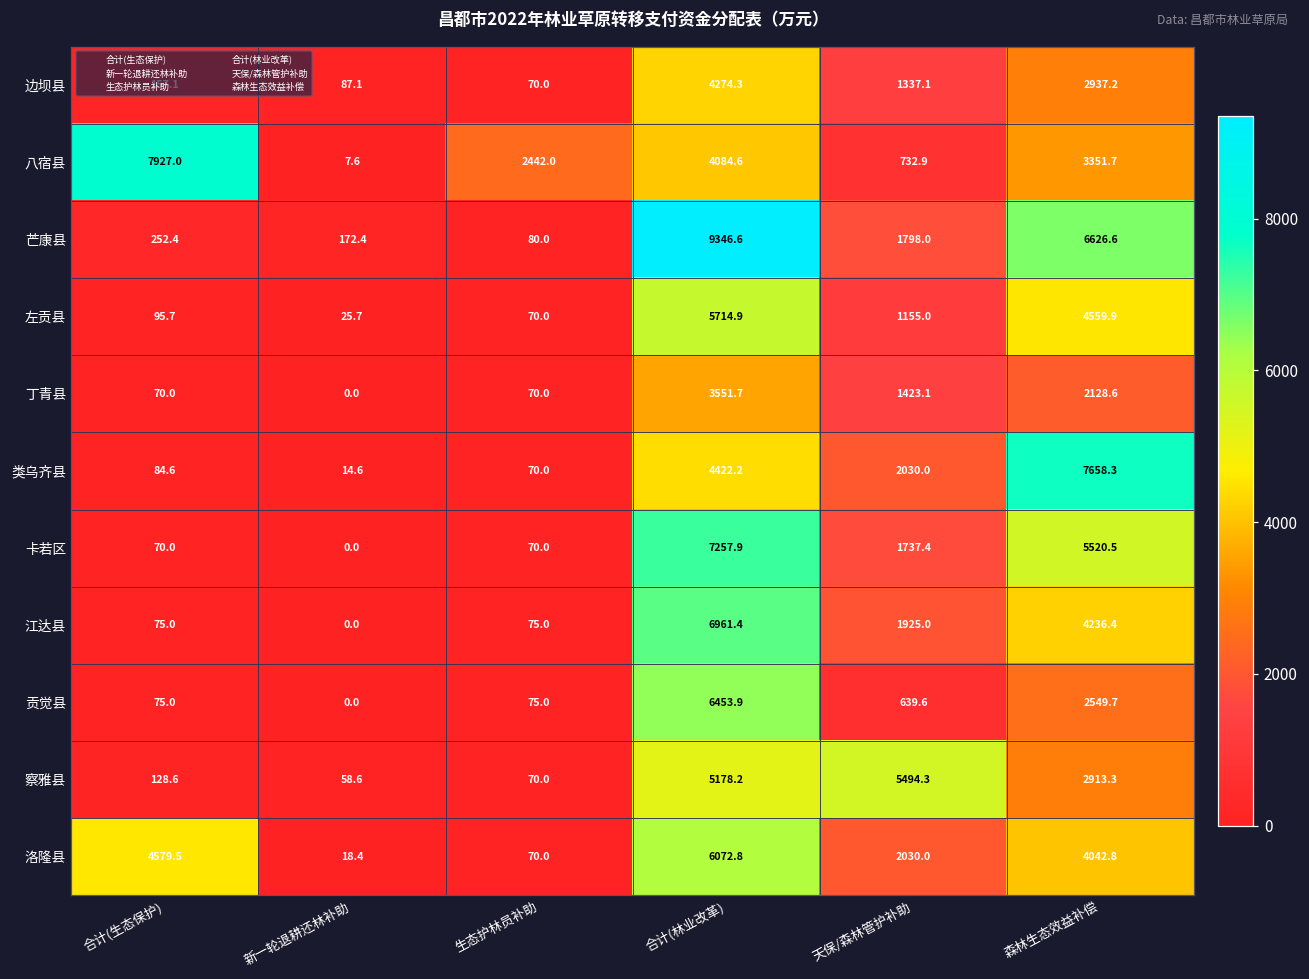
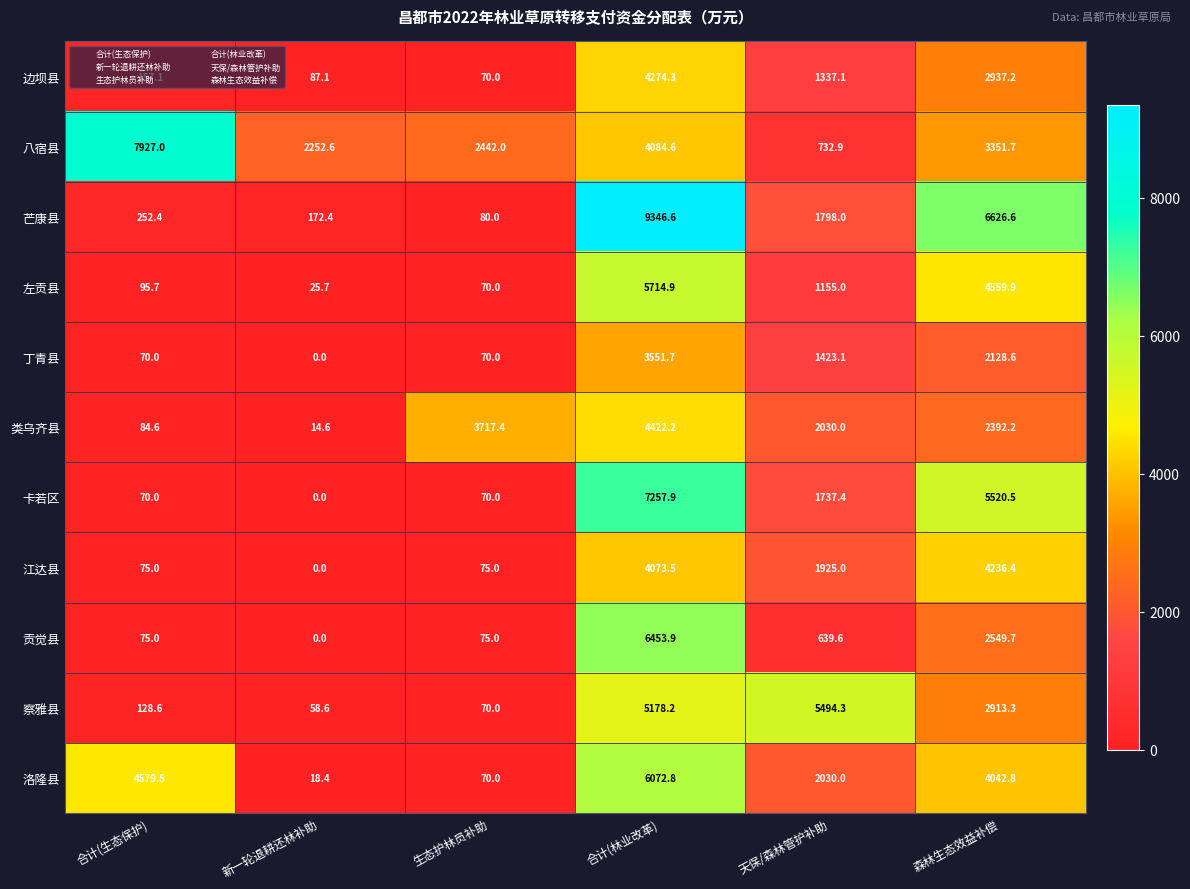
  {
    "边坝县": {
      "新一轮退耕还林补助": 87.1,
      "生态护林员补助": 70.0,
      "合计(林业改革)": 4274.3,
      "天保/森林管护补助": 1337.1,
      "森林生态效益补偿": 2937.2
    },
    "八宿县": {
      "合计(生态保护)": 7927.0,
-     "新一轮退耕还林补助": 7.6,
+     "新一轮退耕还林补助": 2252.6,
      "生态护林员补助": 2442.0,
      "合计(林业改革)": 4084.6,
      "天保/森林管护补助": 732.9,
      "森林生态效益补偿": 3351.7
    },
    "芒康县": {
      "合计(生态保护)": 252.4,
      "新一轮退耕还林补助": 172.4,
      "生态护林员补助": 80.0,
      "合计(林业改革)": 9346.6,
      "天保/森林管护补助": 1798.0,
      "森林生态效益补偿": 6626.6
    },
    "左贡县": {
      "合计(生态保护)": 95.7,
      "新一轮退耕还林补助": 25.7,
      "生态护林员补助": 70.0,
      "合计(林业改革)": 5714.9,
      "天保/森林管护补助": 1155.0,
      "森林生态效益补偿": 4559.9
    },
    "丁青县": {
      "合计(生态保护)": 70.0,
      "新一轮退耕还林补助": 0.0,
      "生态护林员补助": 70.0,
      "合计(林业改革)": 3551.7,
      "天保/森林管护补助": 1423.1,
      "森林生态效益补偿": 2128.6
    },
    "类乌齐县": {
      "合计(生态保护)": 84.6,
      "新一轮退耕还林补助": 14.6,
-     "生态护林员补助": 70.0,
+     "生态护林员补助": 3717.4,
      "合计(林业改革)": 4422.2,
      "天保/森林管护补助": 2030.0,
-     "森林生态效益补偿": 7658.3
+     "森林生态效益补偿": 2392.2
    },
    "卡若区": {
      "合计(生态保护)": 70.0,
      "新一轮退耕还林补助": 0.0,
      "生态护林员补助": 70.0,
      "合计(林业改革)": 7257.9,
      "天保/森林管护补助": 1737.4,
      "森林生态效益补偿": 5520.5
    },
    "江达县": {
      "合计(生态保护)": 75.0,
      "新一轮退耕还林补助": 0.0,
      "生态护林员补助": 75.0,
-     "合计(林业改革)": 6961.4,
+     "合计(林业改革)": 4073.5,
      "天保/森林管护补助": 1925.0,
      "森林生态效益补偿": 4236.4
    },
    "贡觉县": {
      "合计(生态保护)": 75.0,
      "新一轮退耕还林补助": 0.0,
      "生态护林员补助": 75.0,
      "合计(林业改革)": 6453.9,
      "天保/森林管护补助": 639.6,
      "森林生态效益补偿": 2549.7
    },
    "察雅县": {
      "合计(生态保护)": 128.6,
      "新一轮退耕还林补助": 58.6,
      "生态护林员补助": 70.0,
      "合计(林业改革)": 5178.2,
      "天保/森林管护补助": 5494.3,
      "森林生态效益补偿": 2913.3
    },
    "洛隆县": {
      "合计(生态保护)": 4579.5,
      "新一轮退耕还林补助": 18.4,
      "生态护林员补助": 70.0,
      "合计(林业改革)": 6072.8,
      "天保/森林管护补助": 2030.0,
      "森林生态效益补偿": 4042.8
    }
  }
